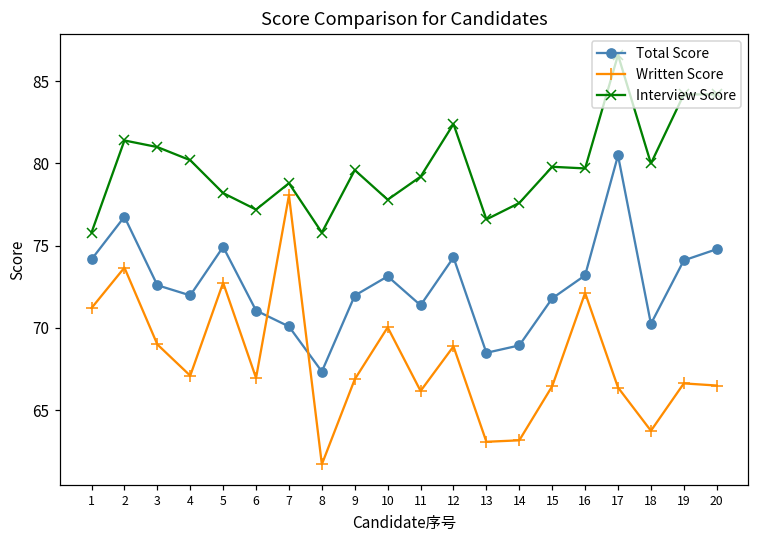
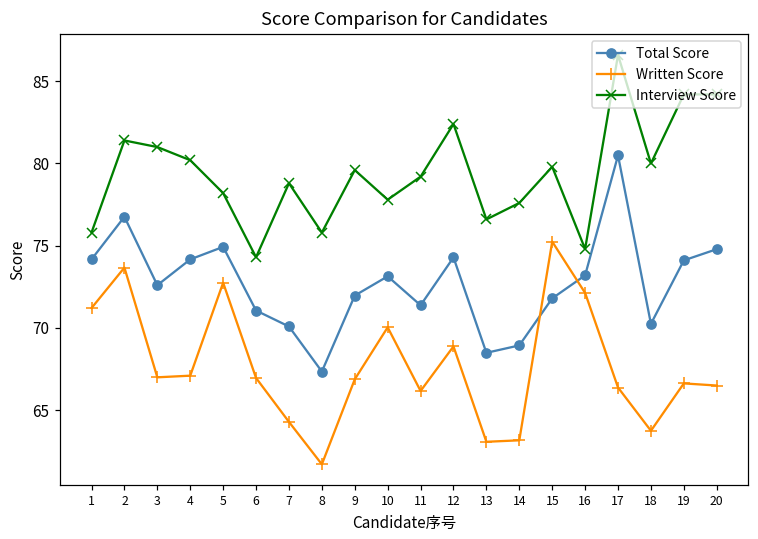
  {
    "Total Score": {
      "1": 74.2,
      "2": 76.8,
      "3": 72.6,
-     "4": 72.0,
+     "4": 74.2,
      "5": 74.9,
      "6": 71.1,
      "7": 70.1,
      "8": 67.4,
      "9": 72.0,
      "10": 73.1,
      "11": 71.4,
      "12": 74.3,
      "13": 68.5,
      "14": 68.9,
      "15": 71.8,
      "16": 73.2,
      "17": 80.5,
      "18": 70.3,
      "19": 74.1,
      "20": 74.8
    },
    "Written Score": {
      "1": 71.2,
      "2": 73.7,
-     "3": 69,
+     "3": 67,
      "4": 67.1,
      "5": 72.8,
      "6": 67.0,
-     "7": 78.1,
+     "7": 64.3,
      "8": 61.7,
      "9": 66.9,
      "10": 70.0,
      "11": 66.2,
      "12": 68.9,
      "13": 63.1,
      "14": 63.2,
-     "15": 66.5,
+     "15": 75.3,
      "16": 72.1,
      "17": 66.4,
      "18": 63.8,
      "19": 66.6,
      "20": 66.5
    },
    "Interview Score": {
      "1": 75.8,
      "2": 81.4,
      "3": 81.0,
      "4": 80.2,
      "5": 78.2,
-     "6": 77.2,
+     "6": 74.3,
      "7": 78.8,
      "8": 75.8,
      "9": 79.6,
      "10": 77.8,
      "11": 79.2,
      "12": 82.4,
      "13": 76.6,
      "14": 77.6,
      "15": 79.8,
-     "16": 79.7,
+     "16": 74.8,
      "18": 80.0
    }
  }
